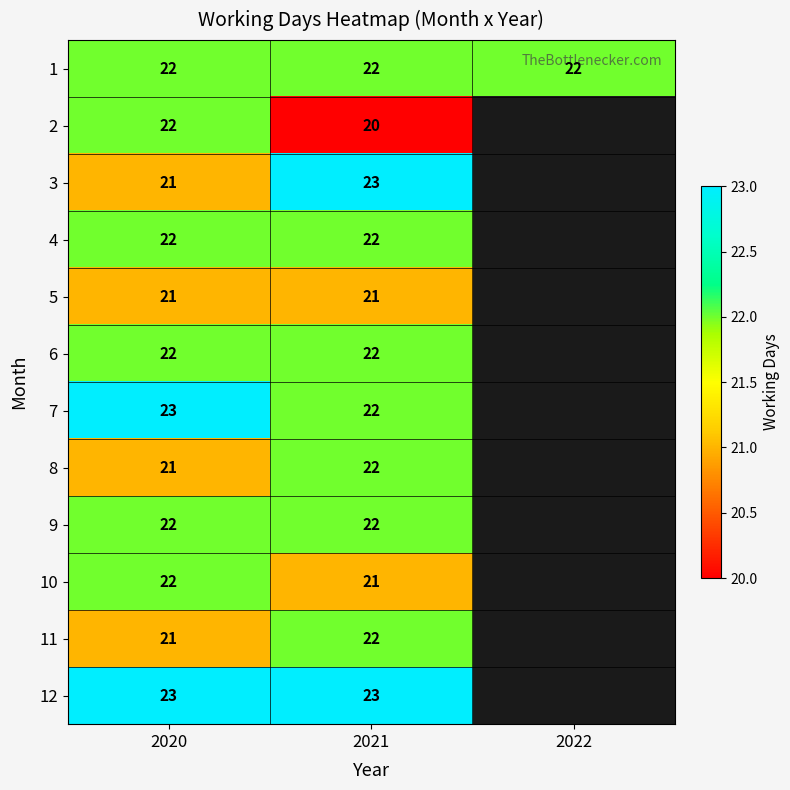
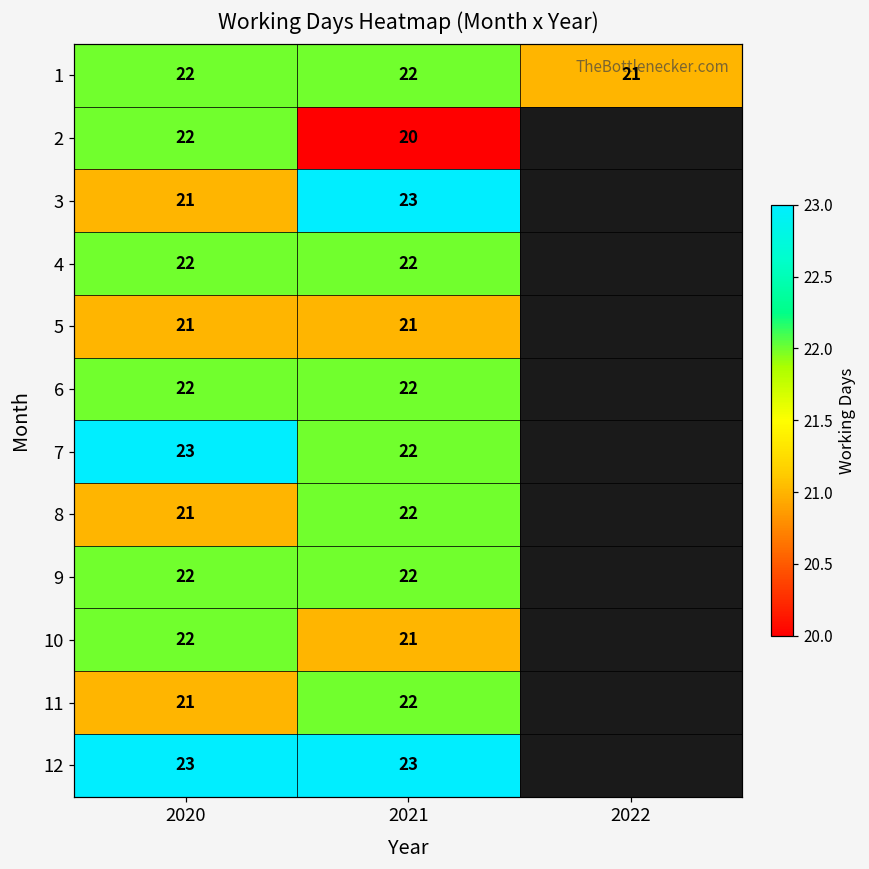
  {
    "1": {
      "2020": 22,
      "2021": 22,
-     "2022": 22
+     "2022": 21
    },
    "2": {
      "2020": 22,
      "2021": 20
    },
    "3": {
      "2020": 21,
      "2021": 23
    },
    "4": {
      "2020": 22,
      "2021": 22
    },
    "5": {
      "2020": 21,
      "2021": 21
    },
    "6": {
      "2020": 22,
      "2021": 22
    },
    "7": {
      "2020": 23,
      "2021": 22
    },
    "8": {
      "2020": 21,
      "2021": 22
    },
    "9": {
      "2020": 22,
      "2021": 22
    },
    "10": {
      "2020": 22,
      "2021": 21
    },
    "11": {
      "2020": 21,
      "2021": 22
    },
    "12": {
      "2020": 23,
      "2021": 23
    }
  }
